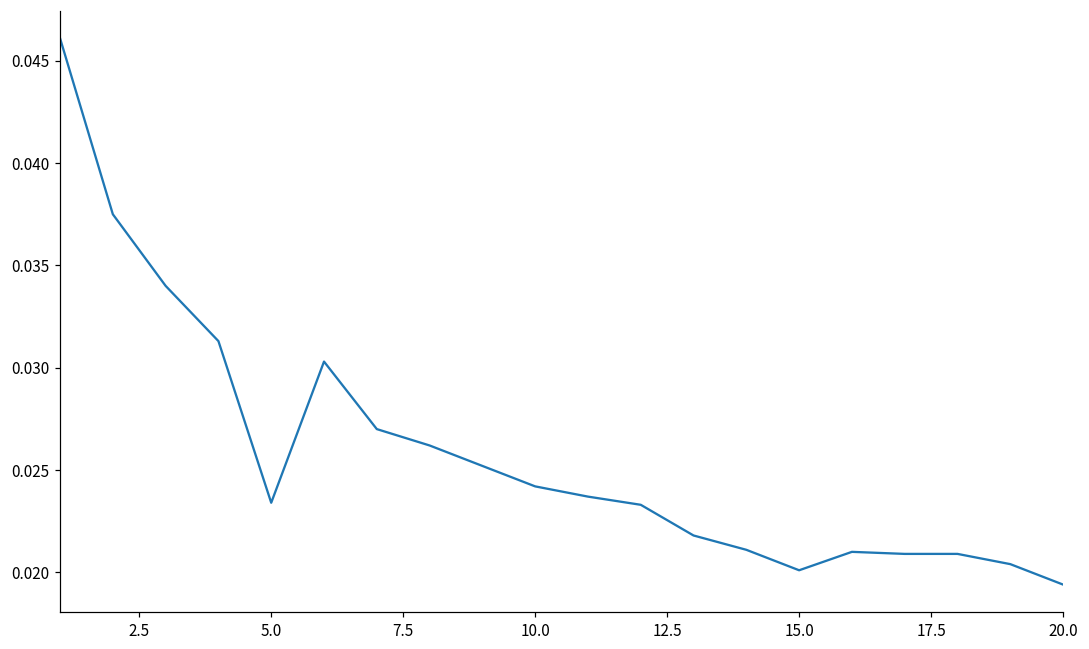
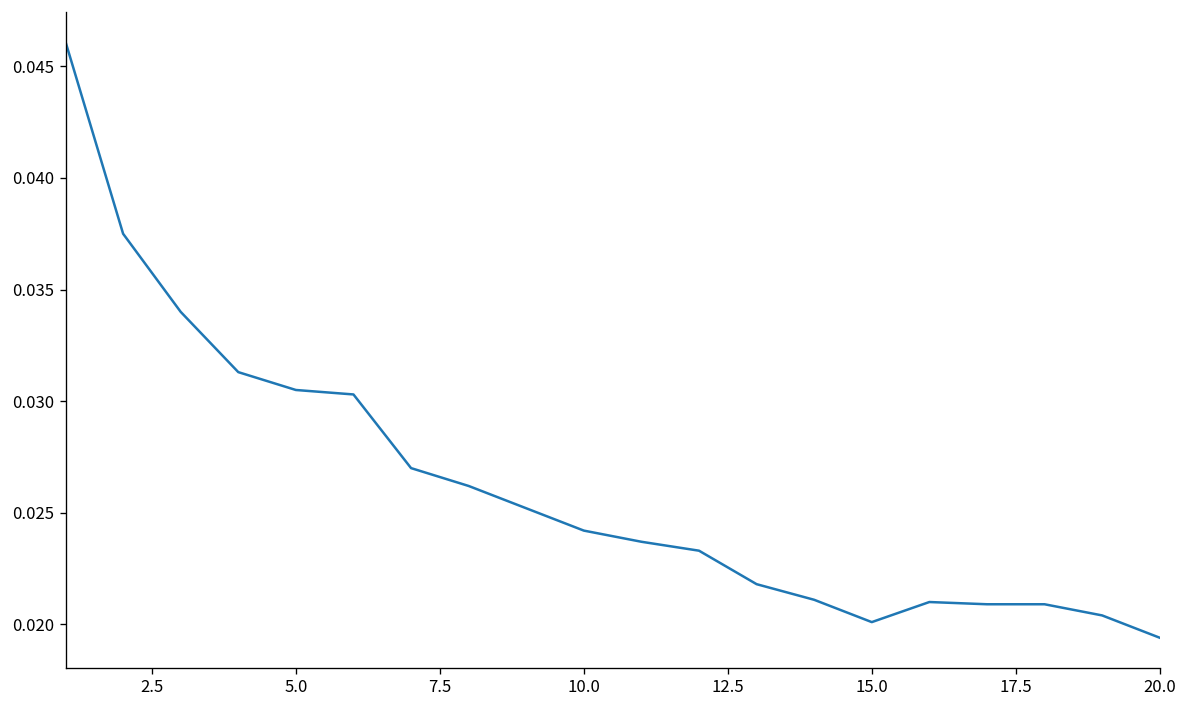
  {
-   "5.0": 0.0234,
+   "5.0": 0.0305,
    "10.0": 0.0242,
    "15.0": 0.0201,
    "20.0": 0.0194
  }
